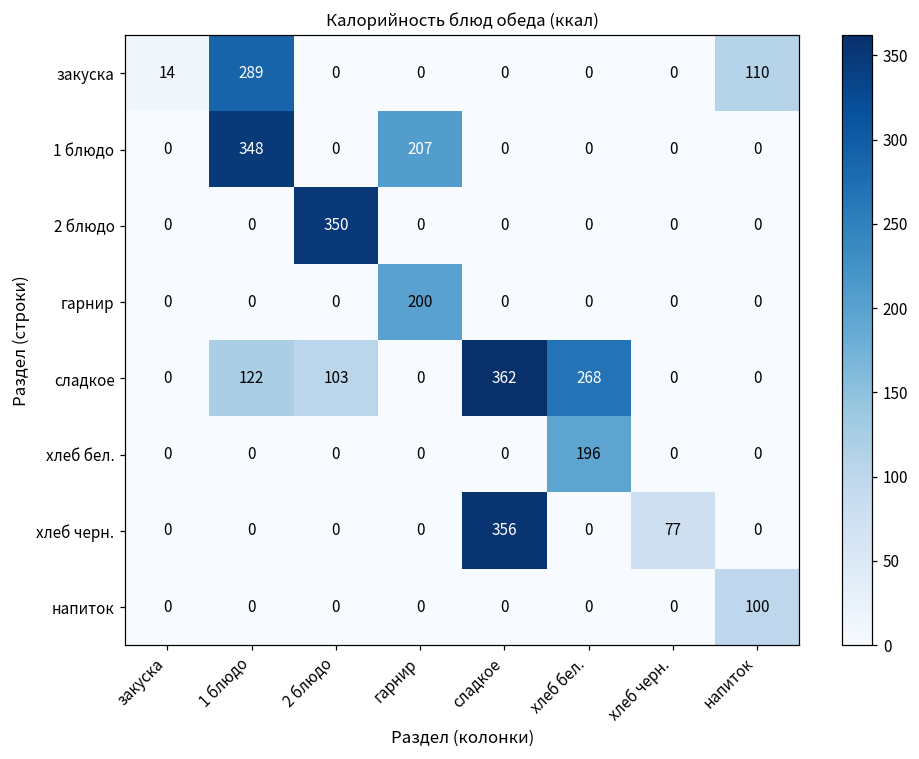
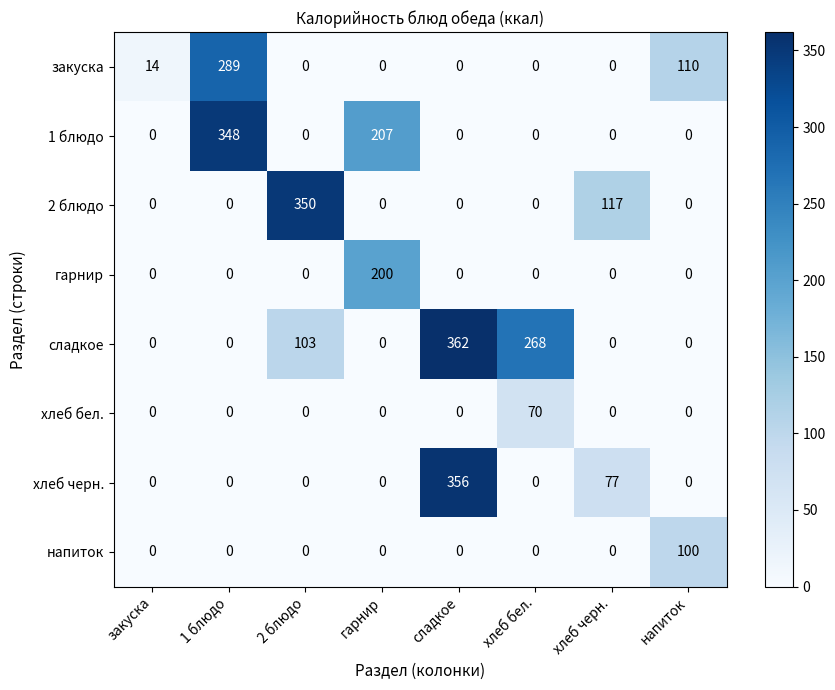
  {
    "закуска": {
      "закуска": 14,
      "1 блюдо": 289,
      "2 блюдо": 0,
      "гарнир": 0,
      "сладкое": 0,
      "хлеб бел.": 0,
      "хлеб черн.": 0,
      "напиток": 110
    },
    "1 блюдо": {
      "закуска": 0,
      "1 блюдо": 348,
      "2 блюдо": 0,
      "гарнир": 207,
      "сладкое": 0,
      "хлеб бел.": 0,
      "хлеб черн.": 0,
      "напиток": 0
    },
    "2 блюдо": {
      "закуска": 0,
      "1 блюдо": 0,
      "2 блюдо": 350,
      "гарнир": 0,
      "сладкое": 0,
      "хлеб бел.": 0,
-     "хлеб черн.": 0,
+     "хлеб черн.": 117,
      "напиток": 0
    },
    "гарнир": {
      "закуска": 0,
      "1 блюдо": 0,
      "2 блюдо": 0,
      "гарнир": 200,
      "сладкое": 0,
      "хлеб бел.": 0,
      "хлеб черн.": 0,
      "напиток": 0
    },
    "сладкое": {
      "закуска": 0,
-     "1 блюдо": 122,
+     "1 блюдо": 0,
      "2 блюдо": 103,
      "гарнир": 0,
      "сладкое": 362,
      "хлеб бел.": 268,
      "хлеб черн.": 0,
      "напиток": 0
    },
    "хлеб бел.": {
      "закуска": 0,
      "1 блюдо": 0,
      "2 блюдо": 0,
      "гарнир": 0,
      "сладкое": 0,
-     "хлеб бел.": 196,
+     "хлеб бел.": 70,
      "хлеб черн.": 0,
      "напиток": 0
    },
    "хлеб черн.": {
      "закуска": 0,
      "1 блюдо": 0,
      "2 блюдо": 0,
      "гарнир": 0,
      "сладкое": 356,
      "хлеб бел.": 0,
      "хлеб черн.": 77,
      "напиток": 0
    },
    "напиток": {
      "закуска": 0,
      "1 блюдо": 0,
      "2 блюдо": 0,
      "гарнир": 0,
      "сладкое": 0,
      "хлеб бел.": 0,
      "хлеб черн.": 0,
      "напиток": 100
    }
  }
